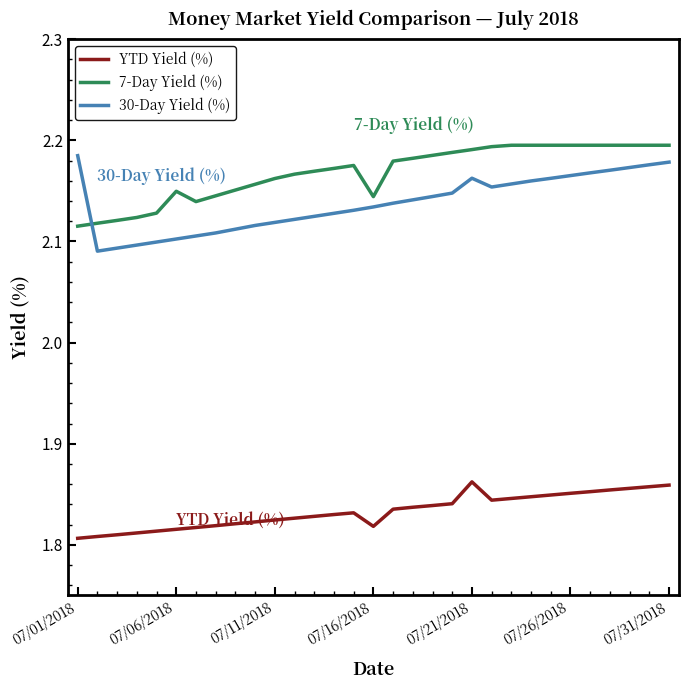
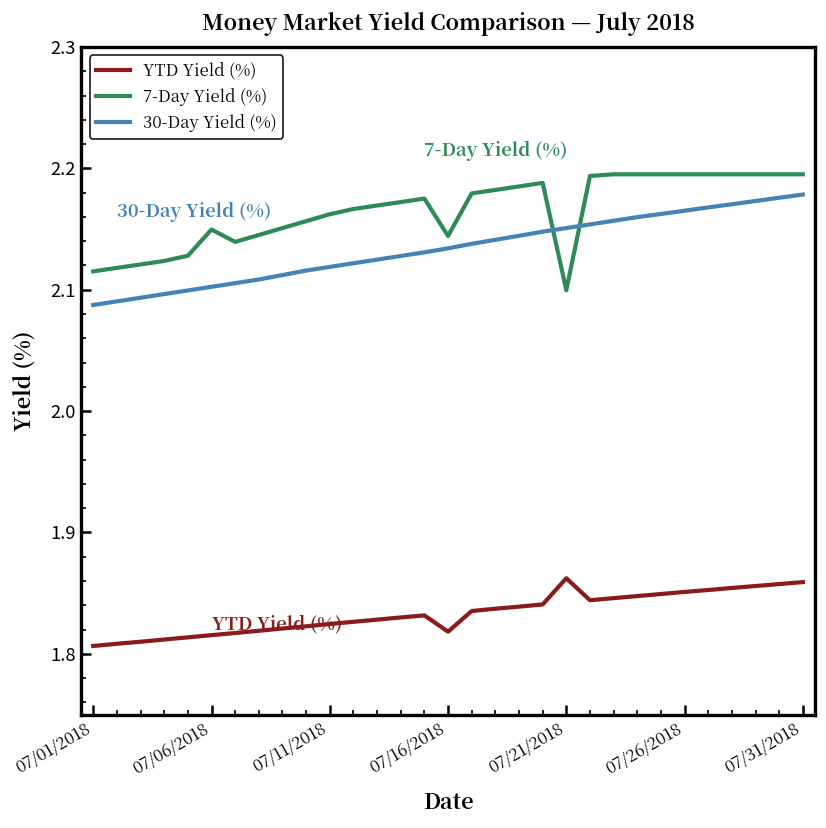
  {
    "YTD Yield (%)": {
      "07/01/2018": 1.807,
      "07/06/2018": 1.815,
      "07/11/2018": 1.825,
      "07/16/2018": 1.818,
      "07/21/2018": 1.862,
      "07/26/2018": 1.851,
      "07/31/2018": 1.859
    },
    "7-Day Yield (%)": {
      "07/01/2018": 2.115,
      "07/11/2018": 2.162,
      "07/16/2018": 2.144,
-     "07/21/2018": 2.191,
+     "07/21/2018": 2.100,
      "07/26/2018": 2.195,
      "07/31/2018": 2.195
    },
    "30-Day Yield (%)": {
-     "07/01/2018": 2.185,
+     "07/01/2018": 2.087,
      "07/06/2018": 2.102,
      "07/11/2018": 2.119,
      "07/16/2018": 2.134,
-     "07/21/2018": 2.163,
+     "07/21/2018": 2.151,
      "07/26/2018": 2.165,
      "07/31/2018": 2.178
    }
  }
